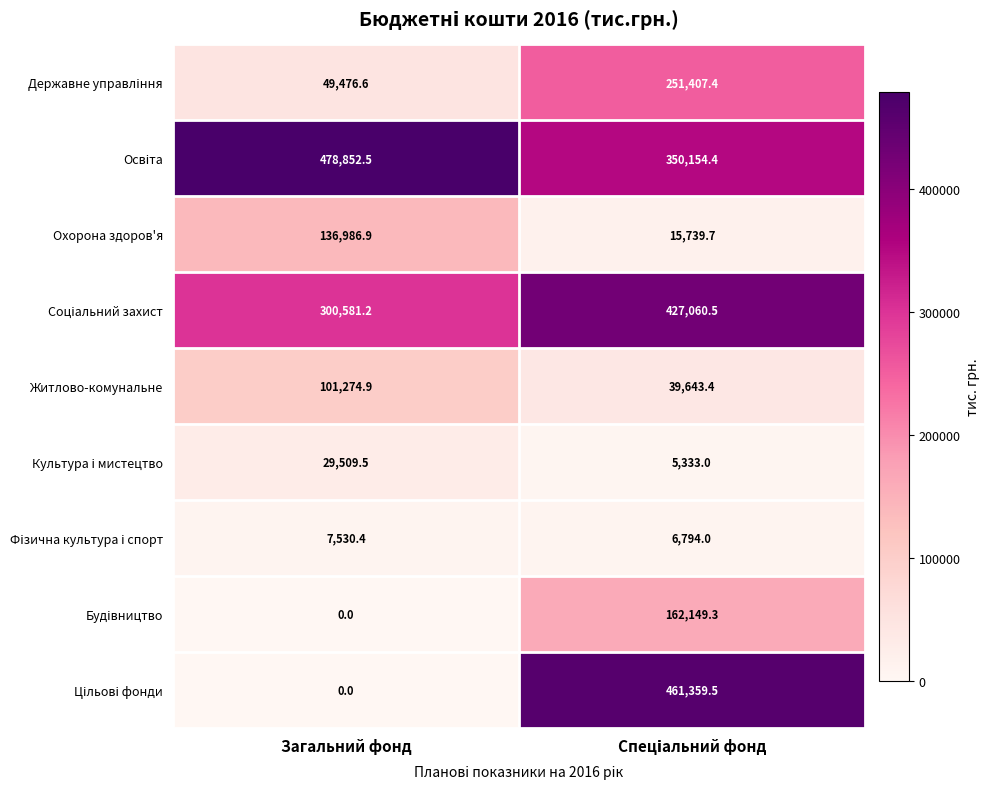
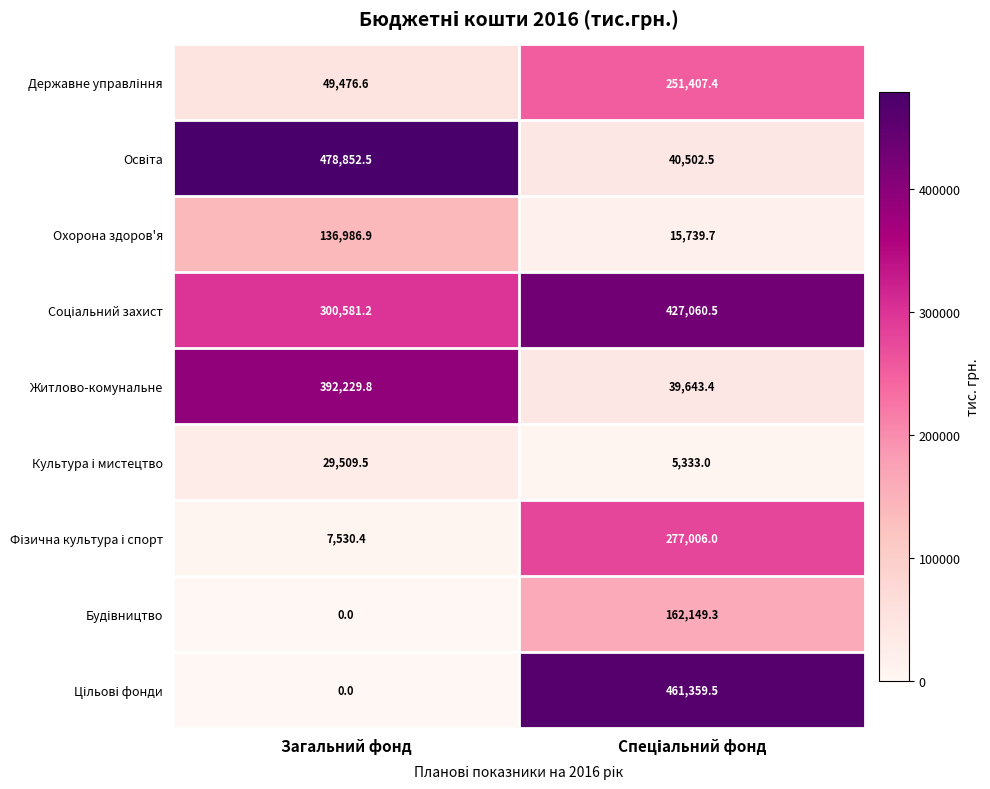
  {
    "Державне управління": {
      "Загальний фонд": "49,476.6",
      "Спеціальний фонд": "251,407.4"
    },
    "Освіта": {
      "Загальний фонд": "478,852.5",
-     "Спеціальний фонд": "350,154.4"
+     "Спеціальний фонд": "40,502.5"
    },
    "Охорона здоров'я": {
      "Загальний фонд": "136,986.9",
      "Спеціальний фонд": "15,739.7"
    },
    "Соціальний захист": {
      "Загальний фонд": "300,581.2",
      "Спеціальний фонд": "427,060.5"
    },
    "Житлово-комунальне": {
-     "Загальний фонд": "101,274.9",
+     "Загальний фонд": "392,229.8",
      "Спеціальний фонд": "39,643.4"
    },
    "Культура і мистецтво": {
      "Загальний фонд": "29,509.5",
      "Спеціальний фонд": "5,333.0"
    },
    "Фізична культура і спорт": {
      "Загальний фонд": "7,530.4",
-     "Спеціальний фонд": "6,794.0"
+     "Спеціальний фонд": "277,006.0"
    },
    "Будівництво": {
      "Загальний фонд": "0.0",
      "Спеціальний фонд": "162,149.3"
    },
    "Цільові фонди": {
      "Загальний фонд": "0.0",
      "Спеціальний фонд": "461,359.5"
    }
  }
